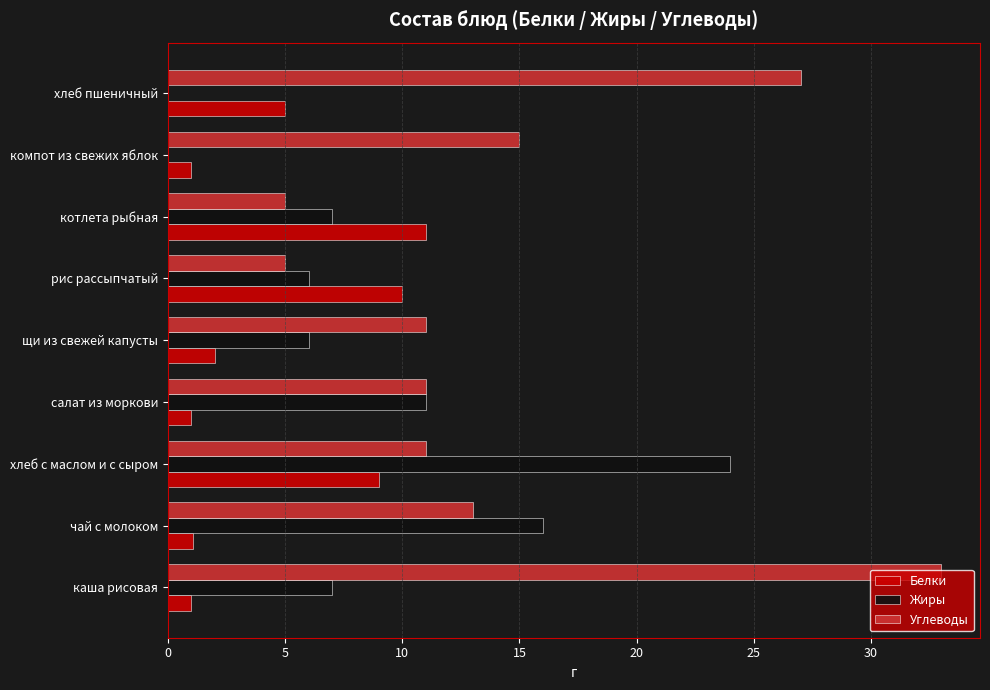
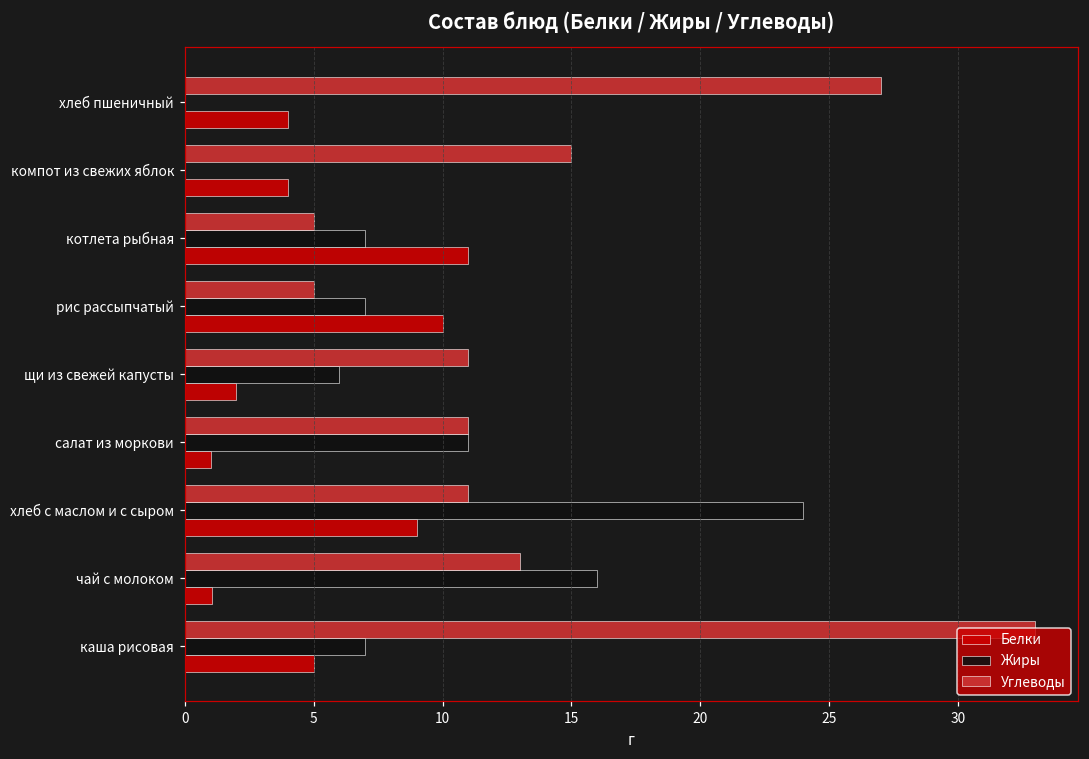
  {
    "Белки": {
-     "хлеб пшеничный": 5,
-     "компот из свежих яблок": 1,
+     "хлеб пшеничный": 4,
+     "компот из свежих яблок": 4,
      "котлета рыбная": 11,
      "рис рассыпчатый": 10,
      "щи из свежей капусты": 2,
      "салат из моркови": 1,
      "хлеб с маслом и с сыром": 9,
      "чай с молоком": 1,
-     "каша рисовая": 1
+     "каша рисовая": 5
    },
    "Жиры": {
      "хлеб пшеничный": 0,
      "компот из свежих яблок": 0,
      "котлета рыбная": 7,
-     "рис рассыпчатый": 6,
+     "рис рассыпчатый": 7,
      "щи из свежей капусты": 6,
      "салат из моркови": 11,
      "хлеб с маслом и с сыром": 24,
      "чай с молоком": 16,
      "каша рисовая": 7
    },
    "Углеводы": {
      "хлеб пшеничный": 27,
      "компот из свежих яблок": 15,
      "котлета рыбная": 5,
      "рис рассыпчатый": 5,
      "щи из свежей капусты": 11,
      "салат из моркови": 11,
      "хлеб с маслом и с сыром": 11,
      "чай с молоком": 13
    }
  }
